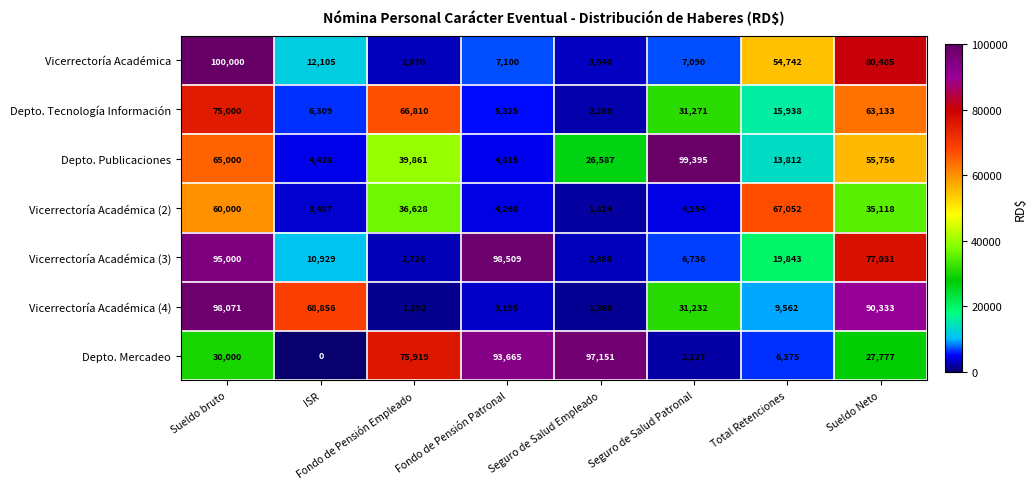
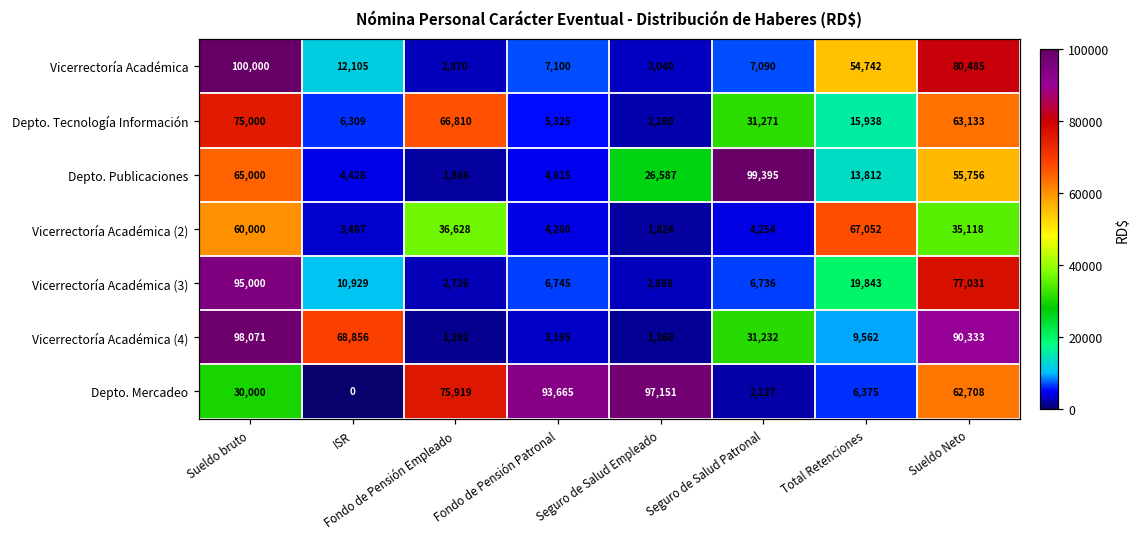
  {
    "Vicerrectoría Académica": {
      "Sueldo bruto": "100,000",
      "ISR": "12,105",
      "Fondo de Pensión Empleado": "2,870",
      "Fondo de Pensión Patronal": "7,100",
      "Seguro de Salud Empleado": "3,040",
      "Seguro de Salud Patronal": "7,090",
      "Total Retenciones": "54,742",
      "Sueldo Neto": "80,485"
    },
    "Depto. Tecnología Información": {
      "Sueldo bruto": "75,000",
      "ISR": "6,309",
      "Fondo de Pensión Empleado": "66,810",
      "Fondo de Pensión Patronal": "5,325",
      "Seguro de Salud Empleado": "2,280",
      "Seguro de Salud Patronal": "31,271",
      "Total Retenciones": "15,938",
      "Sueldo Neto": "63,133"
    },
    "Depto. Publicaciones": {
      "Sueldo bruto": "65,000",
      "ISR": "4,428",
-     "Fondo de Pensión Empleado": "39,861",
+     "Fondo de Pensión Empleado": "1,866",
      "Fondo de Pensión Patronal": "4,615",
      "Seguro de Salud Empleado": "26,587",
      "Seguro de Salud Patronal": "99,395",
      "Total Retenciones": "13,812",
      "Sueldo Neto": "55,756"
    },
    "Vicerrectoría Académica (2)": {
      "Sueldo bruto": "60,000",
      "ISR": "3,487",
      "Fondo de Pensión Empleado": "36,628",
      "Fondo de Pensión Patronal": "4,260",
      "Seguro de Salud Empleado": "1,824",
      "Seguro de Salud Patronal": "4,254",
      "Total Retenciones": "67,052",
      "Sueldo Neto": "35,118"
    },
    "Vicerrectoría Académica (3)": {
      "Sueldo bruto": "95,000",
      "ISR": "10,929",
      "Fondo de Pensión Empleado": "2,726",
-     "Fondo de Pensión Patronal": "98,509",
+     "Fondo de Pensión Patronal": "6,745",
      "Seguro de Salud Empleado": "2,888",
      "Seguro de Salud Patronal": "6,736",
      "Total Retenciones": "19,843",
      "Sueldo Neto": "77,031"
    },
    "Vicerrectoría Académica (4)": {
      "Sueldo bruto": "98,071",
      "ISR": "68,856",
      "Fondo de Pensión Empleado": "1,292",
      "Fondo de Pensión Patronal": "3,195",
      "Seguro de Salud Empleado": "1,368",
      "Seguro de Salud Patronal": "31,232",
      "Total Retenciones": "9,562",
      "Sueldo Neto": "90,333"
    },
    "Depto. Mercadeo": {
      "Sueldo bruto": "30,000",
      "ISR": "0",
      "Fondo de Pensión Empleado": "75,919",
      "Fondo de Pensión Patronal": "93,665",
      "Seguro de Salud Empleado": "97,151",
      "Seguro de Salud Patronal": "2,127",
      "Total Retenciones": "6,375",
-     "Sueldo Neto": "27,777"
+     "Sueldo Neto": "62,708"
    }
  }
